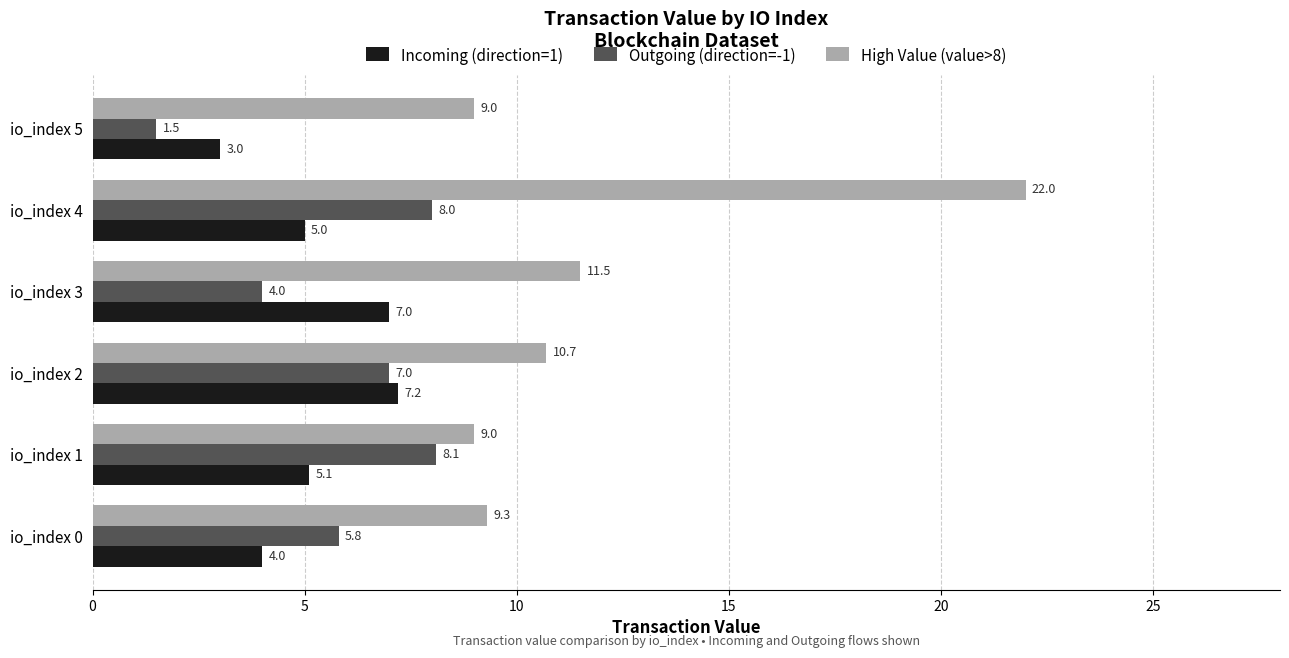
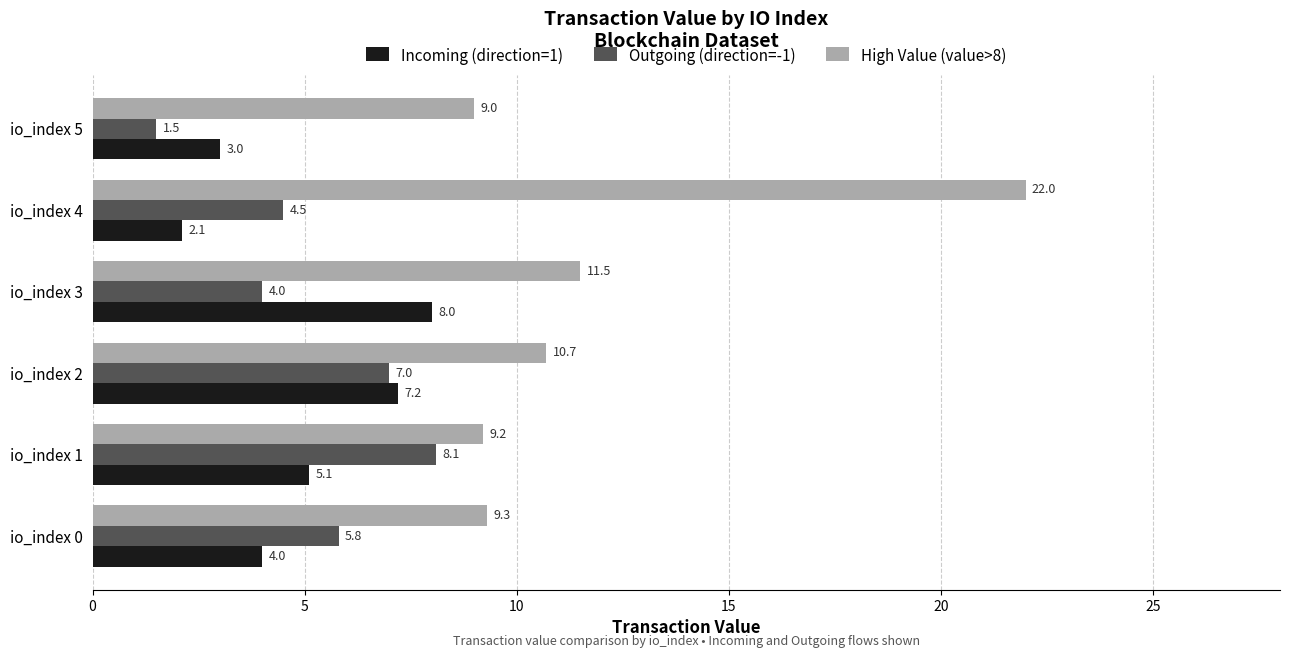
  {
    "Incoming (direction=1)": {
      "io_index 5": 3.0,
-     "io_index 4": 5.0,
-     "io_index 3": 7.0,
+     "io_index 4": 2.1,
+     "io_index 3": 8.0,
      "io_index 2": 7.2,
      "io_index 1": 5.1,
      "io_index 0": 4.0
    },
    "Outgoing (direction=-1)": {
      "io_index 5": 1.5,
-     "io_index 4": 8.0,
+     "io_index 4": 4.5,
      "io_index 3": 4.0,
      "io_index 2": 7.0,
      "io_index 1": 8.1,
      "io_index 0": 5.8
    },
    "High Value (value>8)": {
      "io_index 5": 9.0,
      "io_index 4": 22.0,
      "io_index 3": 11.5,
      "io_index 2": 10.7,
-     "io_index 1": 9.0,
+     "io_index 1": 9.2,
      "io_index 0": 9.3
    }
  }
